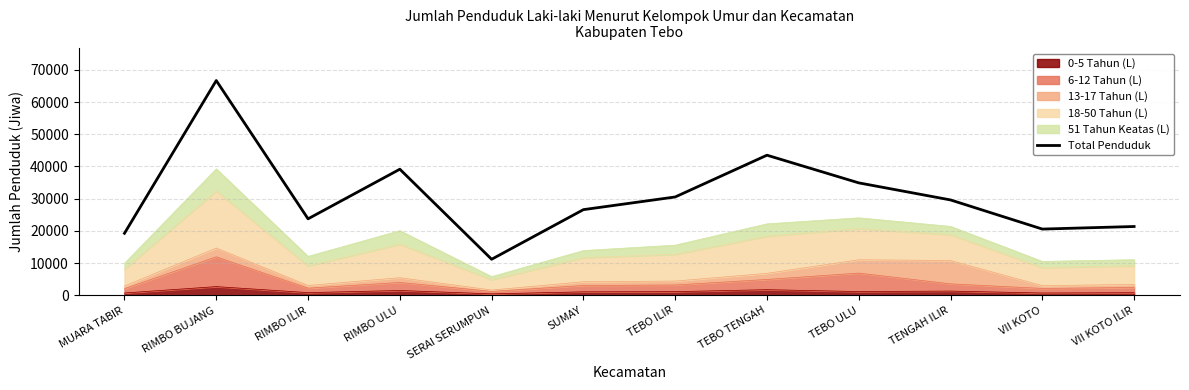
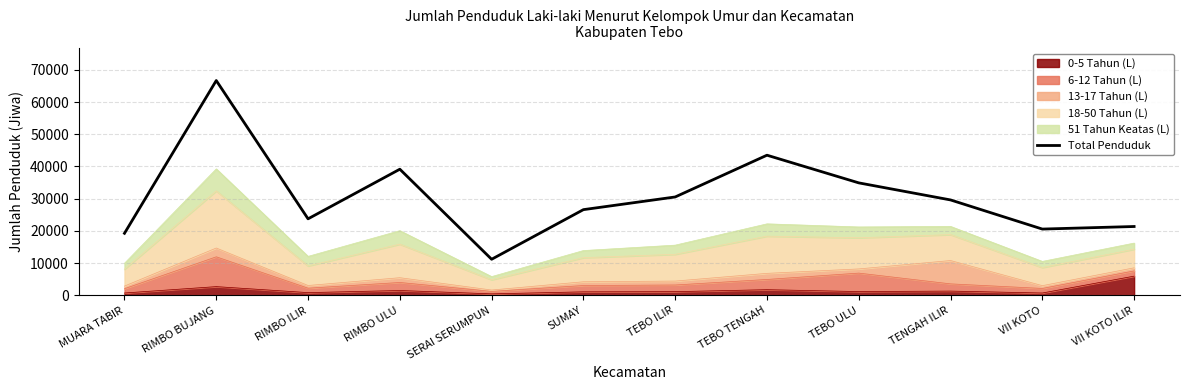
  {
    "0-5 Tahun (L)": {
      "MUARA TABIR": 1000,
      "RIMBO BUJANG": 3000,
      "RIMBO ILIR": 1000,
      "RIMBO ULU": 2000,
      "SUMAY": 1000,
      "TEBO ILIR": 1000,
      "TEBO TENGAH": 2000,
      "TEBO ULU": 1000,
      "TENGAH ILIR": 1000,
      "VII KOTO": 1000,
-     "VII KOTO ILIR": 1000
+     "VII KOTO ILIR": 6000
    },
    "6-12 Tahun (L)": {
      "MUARA TABIR": 1000,
      "RIMBO BUJANG": 9000,
      "RIMBO ILIR": 1000,
      "RIMBO ULU": 2000,
      "SUMAY": 2000,
      "TEBO ILIR": 2000,
      "TEBO TENGAH": 3000,
      "TEBO ULU": 6000,
      "TENGAH ILIR": 2000,
      "VII KOTO": 1000,
      "VII KOTO ILIR": 2000
    },
    "13-17 Tahun (L)": {
      "MUARA TABIR": 1000,
      "RIMBO BUJANG": 3000,
      "RIMBO ILIR": 1000,
      "RIMBO ULU": 1000,
      "SUMAY": 1000,
      "TEBO ILIR": 1000,
      "TEBO TENGAH": 2000,
-     "TEBO ULU": 4000,
+     "TEBO ULU": 1000,
      "TENGAH ILIR": 7000,
      "VII KOTO": 1000,
      "VII KOTO ILIR": 1000
    },
    "Total Penduduk": {
      "MUARA TABIR": 19000,
      "RIMBO BUJANG": 67000,
      "RIMBO ILIR": 24000,
      "RIMBO ULU": 39000,
      "SERAI SERUMPUN": 11000,
      "SUMAY": 27000,
      "TEBO ILIR": 31000,
      "TEBO TENGAH": 44000,
      "TEBO ULU": 35000,
      "TENGAH ILIR": 30000,
      "VII KOTO": 21000,
      "VII KOTO ILIR": 21000
    }
  }
